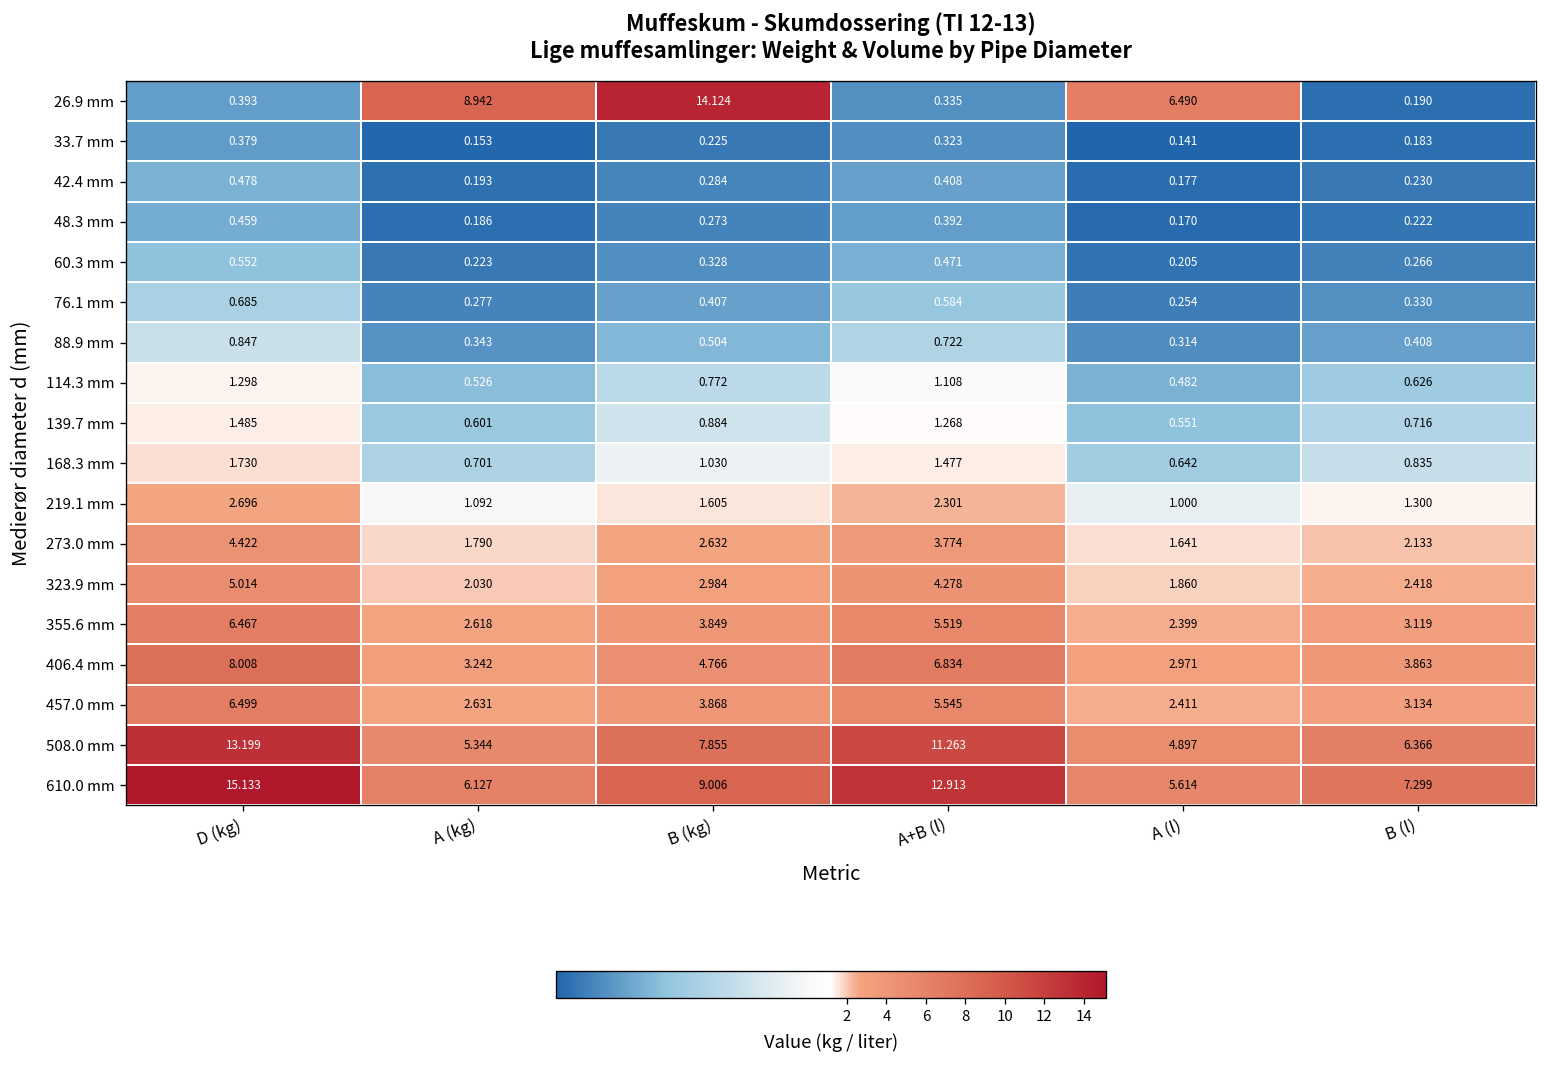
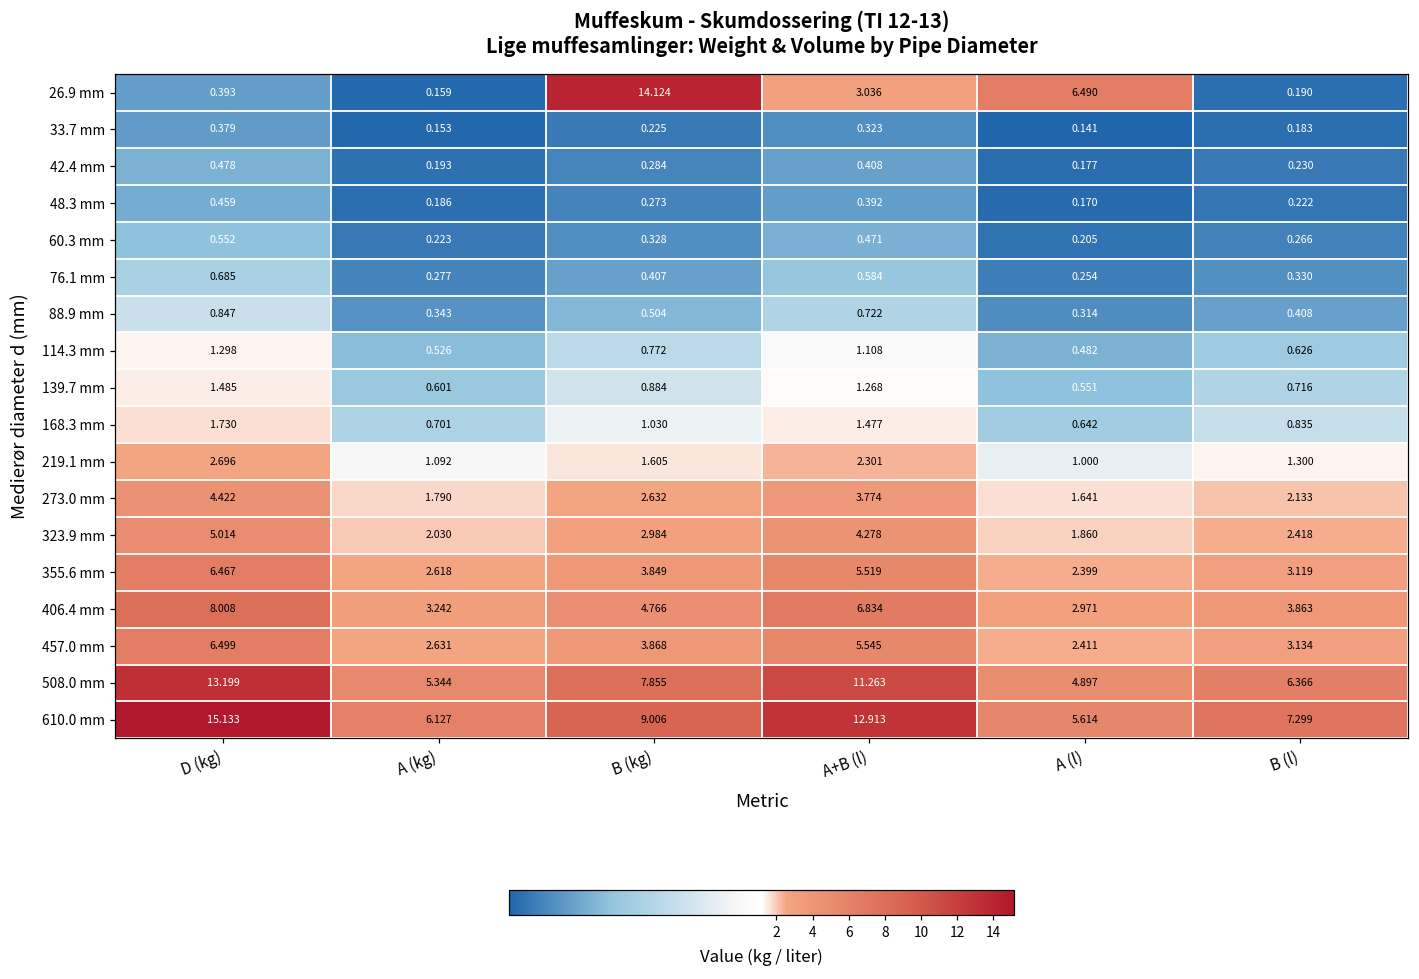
  {
    "26.9 mm": {
      "D (kg)": 0.393,
-     "A (kg)": 8.942,
+     "A (kg)": 0.159,
      "B (kg)": 14.124,
-     "A+B (l)": 0.335,
+     "A+B (l)": 3.036,
      "A (l)": 6.490,
      "B (l)": 0.190
    },
    "33.7 mm": {
      "D (kg)": 0.379,
      "A (kg)": 0.153,
      "B (kg)": 0.225,
      "A+B (l)": 0.323,
      "A (l)": 0.141,
      "B (l)": 0.183
    },
    "42.4 mm": {
      "D (kg)": 0.478,
      "A (kg)": 0.193,
      "B (kg)": 0.284,
      "A+B (l)": 0.408,
      "A (l)": 0.177,
      "B (l)": 0.230
    },
    "48.3 mm": {
      "D (kg)": 0.459,
      "A (kg)": 0.186,
      "B (kg)": 0.273,
      "A+B (l)": 0.392,
      "A (l)": 0.170,
      "B (l)": 0.222
    },
    "60.3 mm": {
      "D (kg)": 0.552,
      "A (kg)": 0.223,
      "B (kg)": 0.328,
      "A+B (l)": 0.471,
      "A (l)": 0.205,
      "B (l)": 0.266
    },
    "76.1 mm": {
      "D (kg)": 0.685,
      "A (kg)": 0.277,
      "B (kg)": 0.407,
      "A+B (l)": 0.584,
      "A (l)": 0.254,
      "B (l)": 0.330
    },
    "88.9 mm": {
      "D (kg)": 0.847,
      "A (kg)": 0.343,
      "B (kg)": 0.504,
      "A+B (l)": 0.722,
      "A (l)": 0.314,
      "B (l)": 0.408
    },
    "114.3 mm": {
      "D (kg)": 1.298,
      "A (kg)": 0.526,
      "B (kg)": 0.772,
      "A+B (l)": 1.108,
      "A (l)": 0.482,
      "B (l)": 0.626
    },
    "139.7 mm": {
      "D (kg)": 1.485,
      "A (kg)": 0.601,
      "B (kg)": 0.884,
      "A+B (l)": 1.268,
      "A (l)": 0.551,
      "B (l)": 0.716
    },
    "168.3 mm": {
      "D (kg)": 1.730,
      "A (kg)": 0.701,
      "B (kg)": 1.030,
      "A+B (l)": 1.477,
      "A (l)": 0.642,
      "B (l)": 0.835
    },
    "219.1 mm": {
      "D (kg)": 2.696,
      "A (kg)": 1.092,
      "B (kg)": 1.605,
      "A+B (l)": 2.301,
      "A (l)": 1.000,
      "B (l)": 1.300
    },
    "273.0 mm": {
      "D (kg)": 4.422,
      "A (kg)": 1.790,
      "B (kg)": 2.632,
      "A+B (l)": 3.774,
      "A (l)": 1.641,
      "B (l)": 2.133
    },
    "323.9 mm": {
      "D (kg)": 5.014,
      "A (kg)": 2.030,
      "B (kg)": 2.984,
      "A+B (l)": 4.278,
      "A (l)": 1.860,
      "B (l)": 2.418
    },
    "355.6 mm": {
      "D (kg)": 6.467,
      "A (kg)": 2.618,
      "B (kg)": 3.849,
      "A+B (l)": 5.519,
      "A (l)": 2.399,
      "B (l)": 3.119
    },
    "406.4 mm": {
      "D (kg)": 8.008,
      "A (kg)": 3.242,
      "B (kg)": 4.766,
      "A+B (l)": 6.834,
      "A (l)": 2.971,
      "B (l)": 3.863
    },
    "457.0 mm": {
      "D (kg)": 6.499,
      "A (kg)": 2.631,
      "B (kg)": 3.868,
      "A+B (l)": 5.545,
      "A (l)": 2.411,
      "B (l)": 3.134
    },
    "508.0 mm": {
      "D (kg)": 13.199,
      "A (kg)": 5.344,
      "B (kg)": 7.855,
      "A+B (l)": 11.263,
      "A (l)": 4.897,
      "B (l)": 6.366
    },
    "610.0 mm": {
      "D (kg)": 15.133,
      "A (kg)": 6.127,
      "B (kg)": 9.006,
      "A+B (l)": 12.913,
      "A (l)": 5.614,
      "B (l)": 7.299
    }
  }
